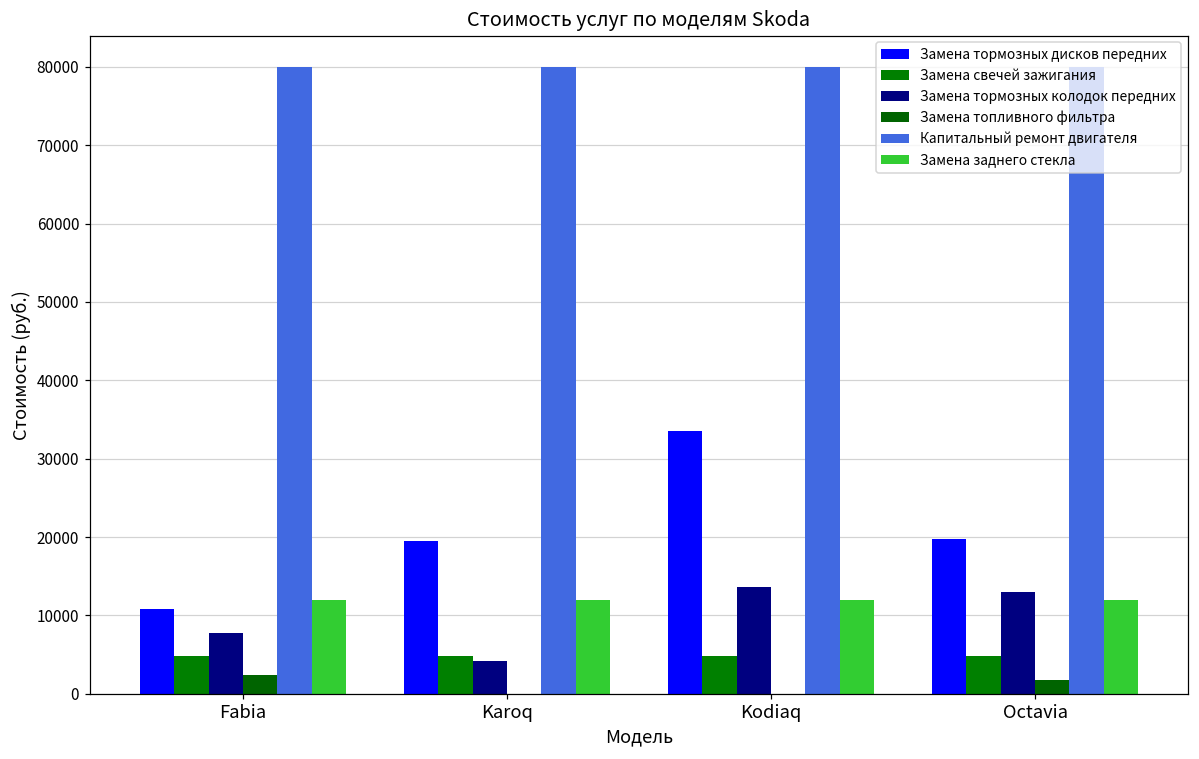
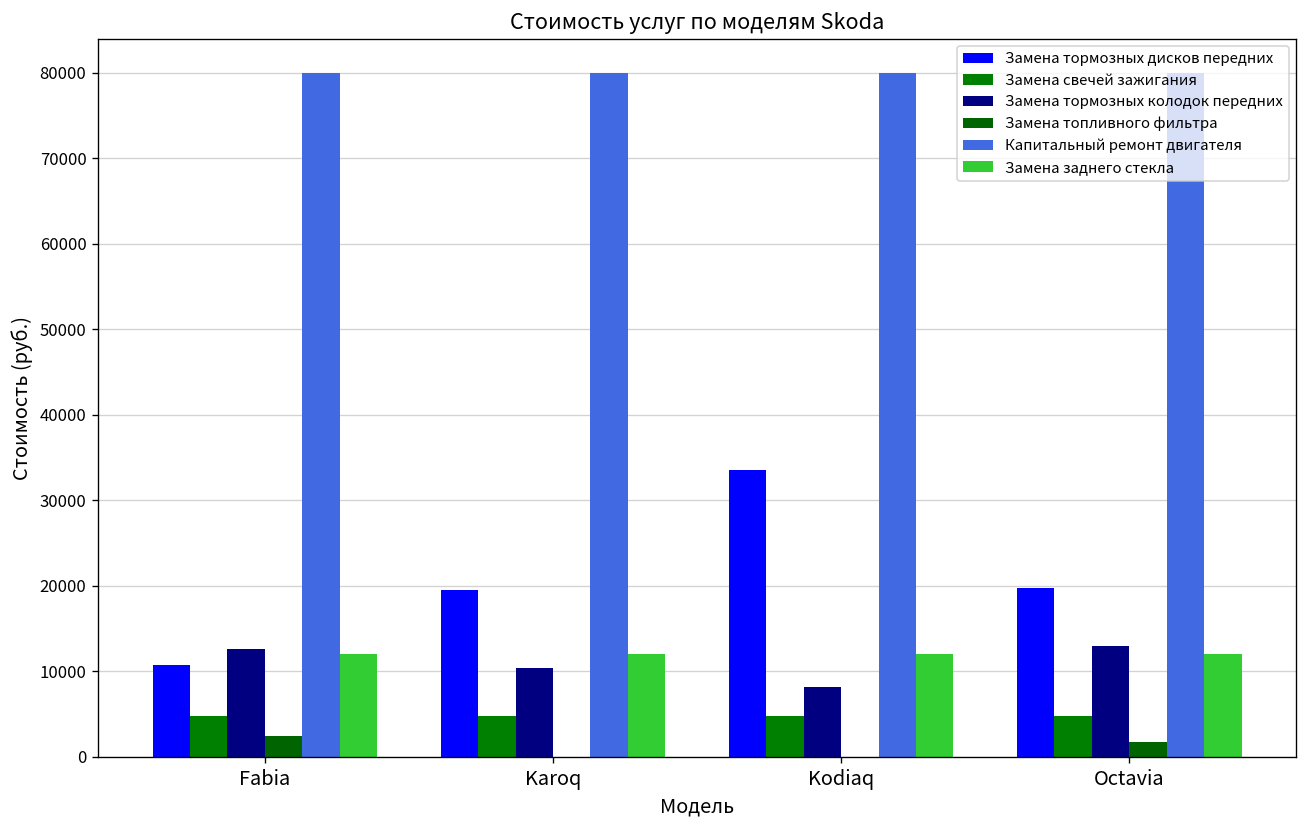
  {
    "Замена тормозных дисков передних": {
      "Fabia": 11000,
      "Karoq": 20000,
      "Kodiaq": 34000,
      "Octavia": 20000
    },
    "Замена тормозных колодок передних": {
-     "Fabia": 8000,
-     "Karoq": 4000,
-     "Kodiaq": 14000,
+     "Fabia": 13000,
+     "Karoq": 10000,
+     "Kodiaq": 8000,
      "Octavia": 13000
    },
    "Капитальный ремонт двигателя": {
      "Fabia": 80000,
      "Karoq": 80000,
      "Kodiaq": 80000
    },
    "Замена заднего стекла": {
      "Fabia": 12000,
      "Karoq": 12000,
      "Kodiaq": 12000,
      "Octavia": 12000
    }
  }
